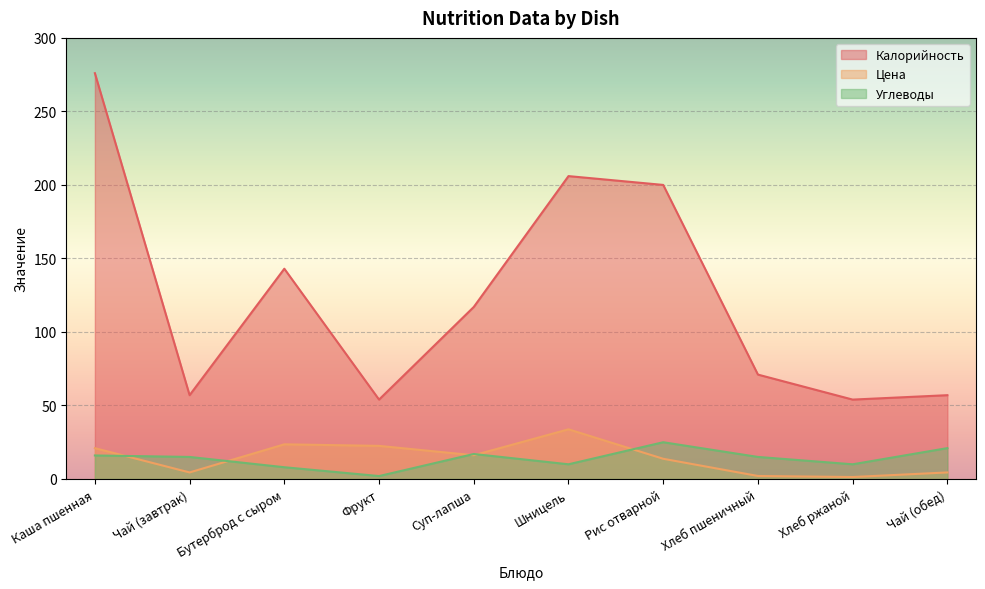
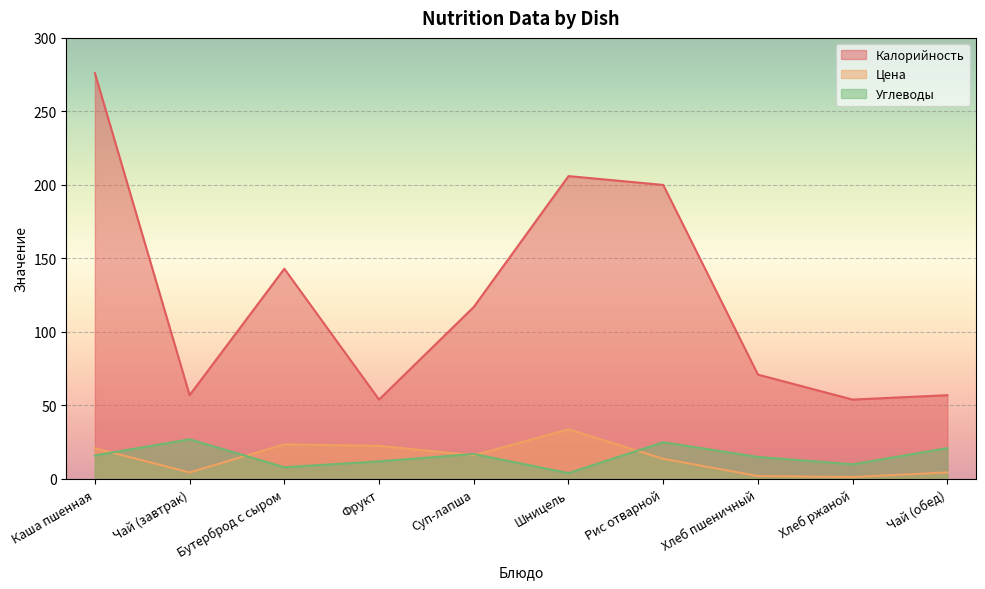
  {
    "Углеводы": {
      "Каша пшенная": 16,
-     "Чай (завтрак)": 15,
+     "Чай (завтрак)": 27,
      "Бутерброд с сыром": 8,
-     "Фрукт": 2,
-     "Шницель": 10,
+     "Фрукт": 12,
+     "Шницель": 4,
      "Рис отварной": 25,
      "Хлеб пшеничный": 15,
      "Хлеб ржаной": 10,
      "Чай (обед)": 21
    }
  }
